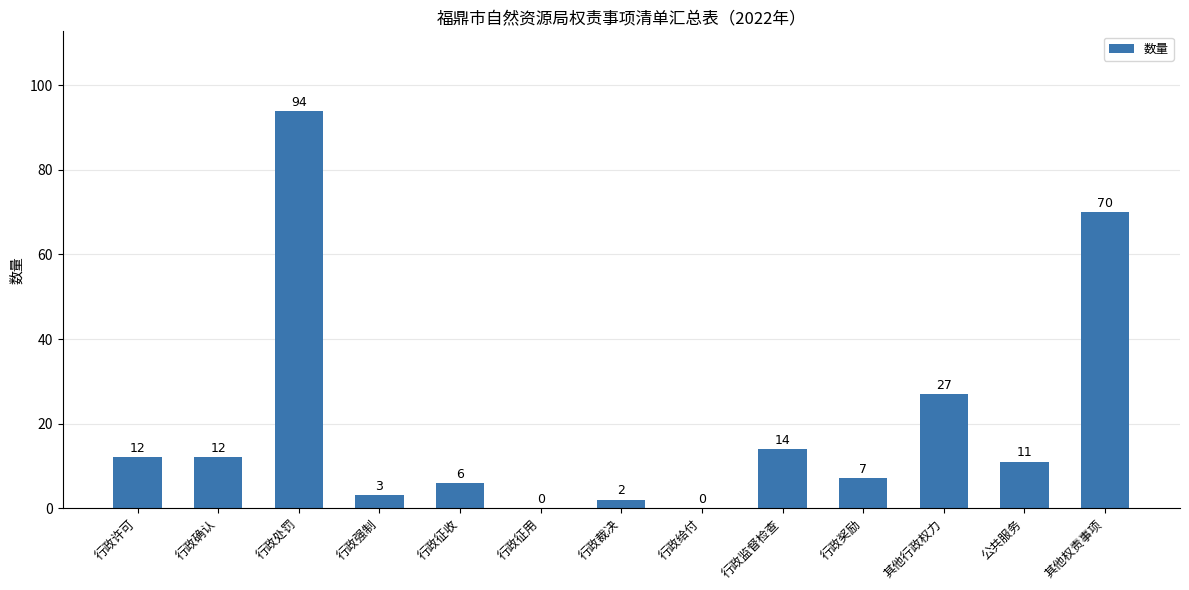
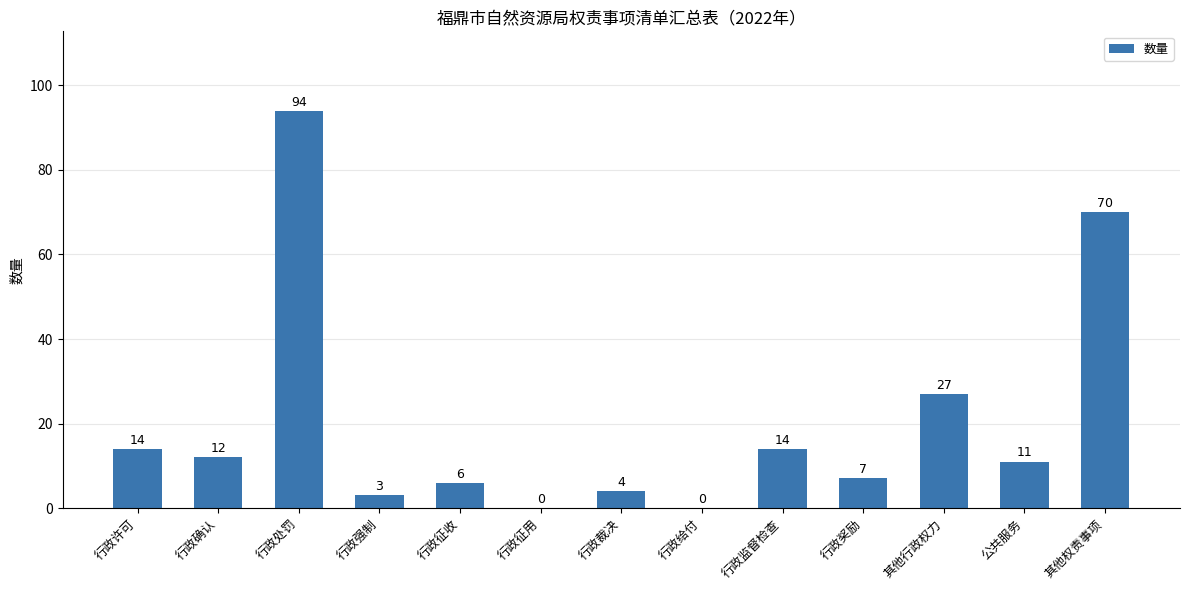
  {
-   "行政许可": 12,
+   "行政许可": 14,
    "行政确认": 12,
    "行政处罚": 94,
    "行政强制": 3,
    "行政征收": 6,
    "行政征用": 0,
-   "行政裁决": 2,
+   "行政裁决": 4,
    "行政给付": 0,
    "行政监督检查": 14,
    "行政奖励": 7,
    "其他行政权力": 27,
    "公共服务": 11,
    "其他权责事项": 70
  }
